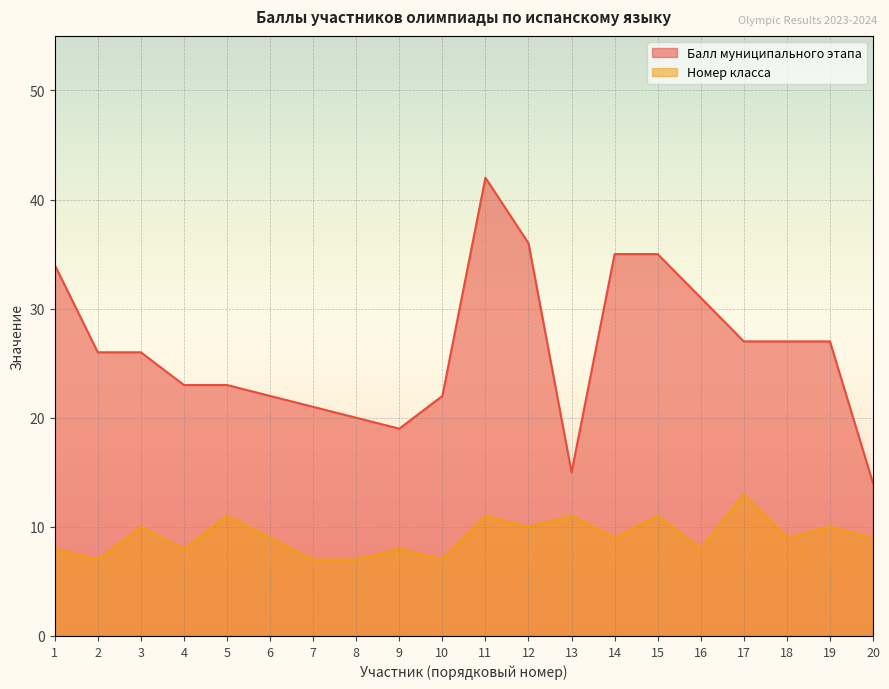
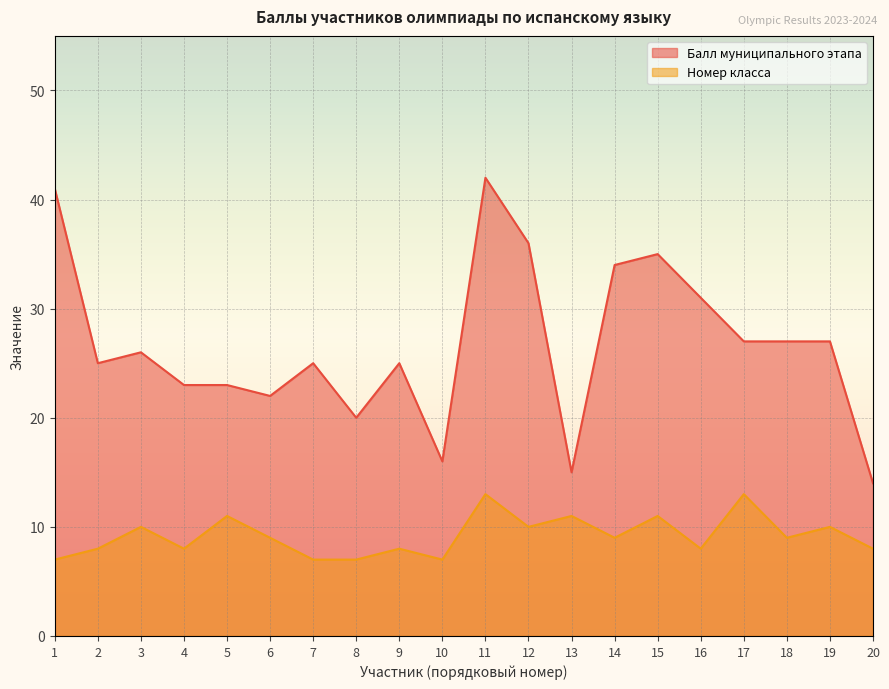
  {
    "Балл муниципального этапа": {
-     "1": 34,
-     "2": 26,
+     "1": 41,
+     "2": 25,
      "3": 26,
      "4": 23,
      "5": 23,
      "6": 22,
-     "7": 21,
+     "7": 25,
      "8": 20,
-     "9": 19,
-     "10": 22,
+     "9": 25,
+     "10": 16,
      "11": 42,
      "12": 36,
      "13": 15,
-     "14": 35,
+     "14": 34,
      "15": 35,
      "16": 31,
      "17": 27,
      "18": 27,
      "19": 27,
      "20": 14
    },
    "Номер класса": {
-     "1": 8,
-     "2": 7,
+     "1": 7,
+     "2": 8,
      "3": 10,
      "4": 8,
      "5": 11,
      "6": 9,
      "7": 7,
      "8": 7,
      "9": 8,
      "10": 7,
-     "11": 11,
+     "11": 13,
      "12": 10,
      "13": 11,
      "14": 9,
      "15": 11,
      "16": 8,
      "17": 13,
      "18": 9,
      "19": 10,
-     "20": 9
+     "20": 8
    }
  }
